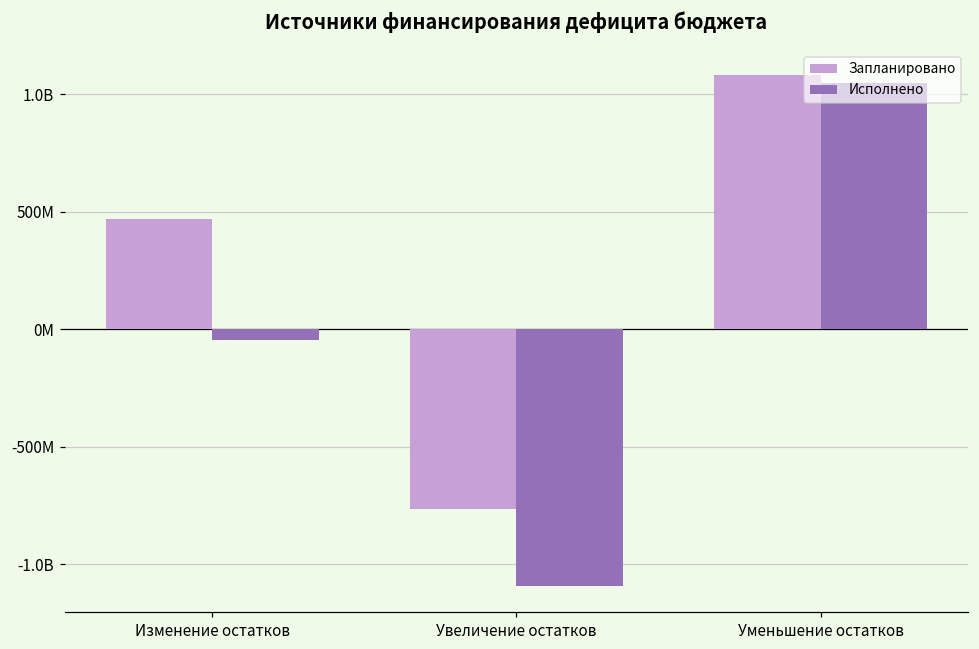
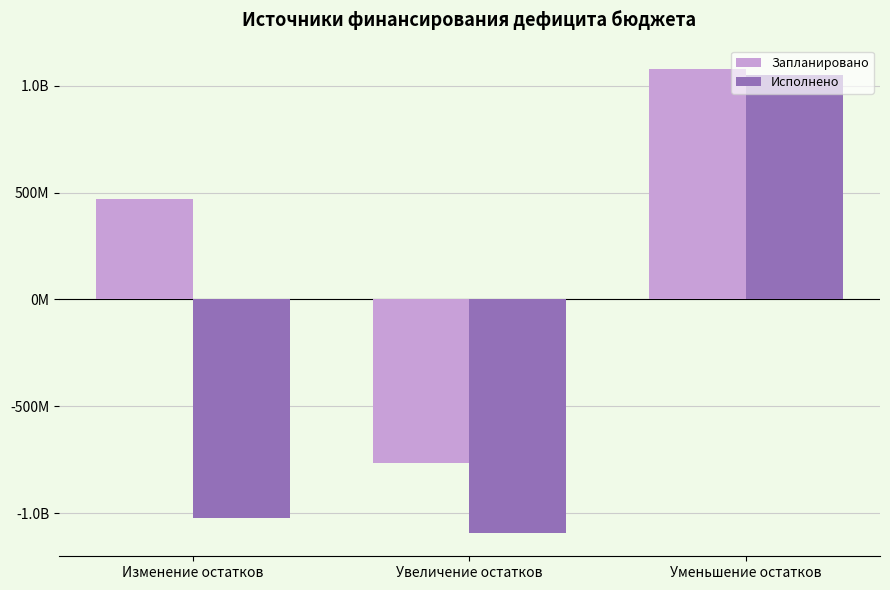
  {
    "Запланировано": {
      "Изменение остатков": 470000000,
      "Увеличение остатков": -770000000,
      "Уменьшение остатков": 1080000000
    },
    "Исполнено": {
-     "Изменение остатков": -40000000,
+     "Изменение остатков": -1020000000,
      "Увеличение остатков": -1090000000
    }
  }
